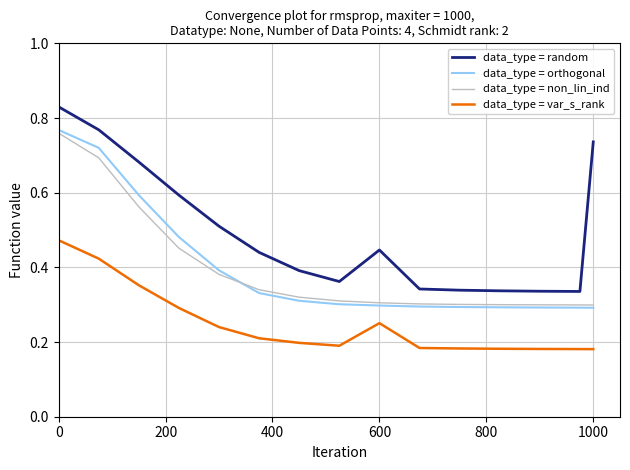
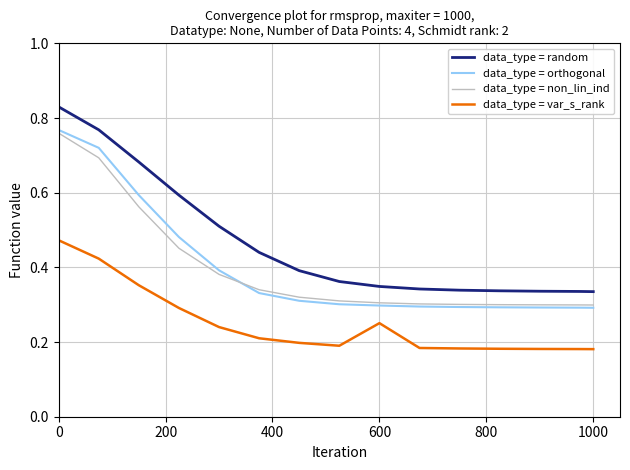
  {
    "data_type = random": {
      "0": 0.83,
-     "600": 0.45,
-     "1000": 0.74
+     "600": 0.35,
+     "1000": 0.34
    },
    "data_type = orthogonal": {
      "0": 0.77,
      "600": 0.30,
      "1000": 0.29
    },
    "data_type = non_lin_ind": {
      "0": 0.76,
      "600": 0.31,
      "1000": 0.30
    },
    "data_type = var_s_rank": {
      "0": 0.47,
      "600": 0.25,
      "1000": 0.18
    }
  }
